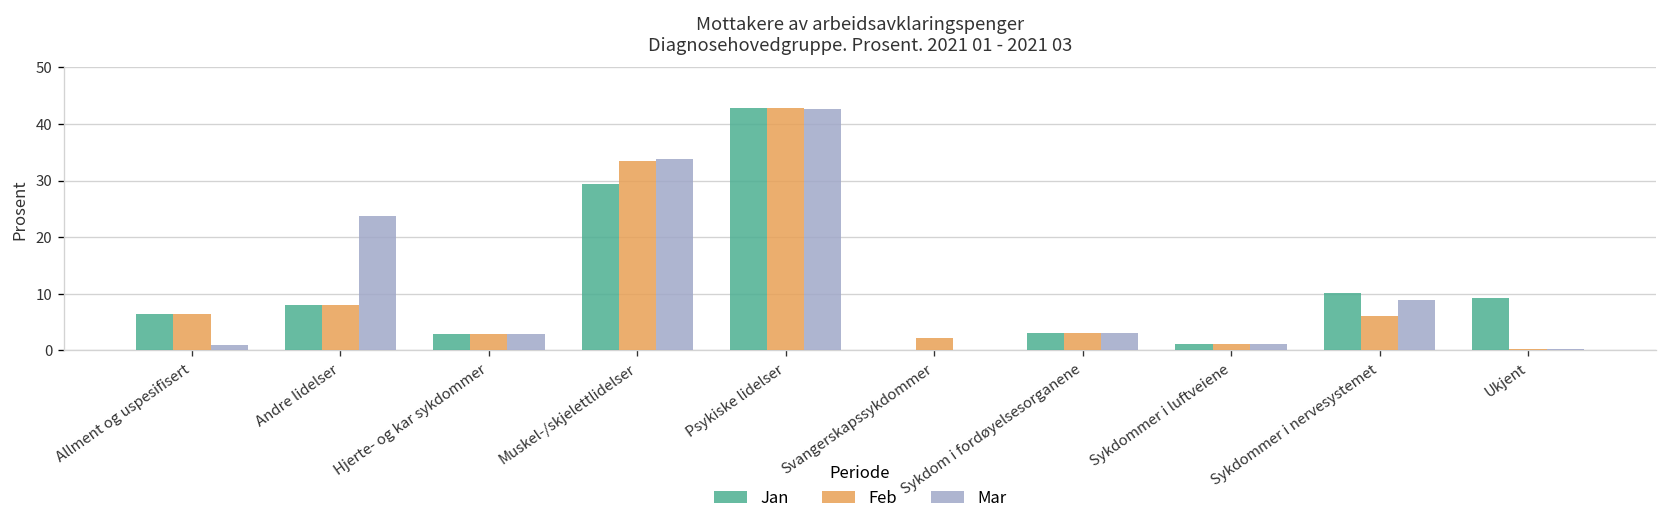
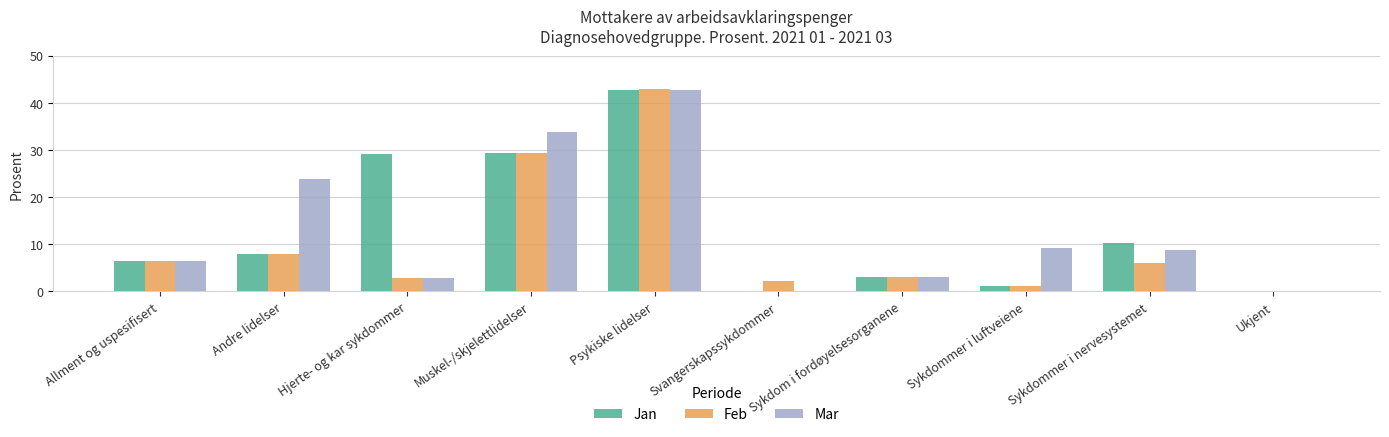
  {
    "Jan": {
      "Allment og uspesifisert": 6,
      "Andre lidelser": 8,
-     "Hjerte- og kar sykdommer": 3,
+     "Hjerte- og kar sykdommer": 29,
      "Muskel-/skjelettlidelser": 29,
      "Psykiske lidelser": 43,
      "Sykdom i fordøyelsesorganene": 3,
      "Sykdommer i luftveiene": 1,
      "Sykdommer i nervesystemet": 10,
-     "Ukjent": 9
+     "Ukjent": 0
    },
    "Feb": {
      "Allment og uspesifisert": 6,
      "Andre lidelser": 8,
      "Hjerte- og kar sykdommer": 3,
-     "Muskel-/skjelettlidelser": 33,
+     "Muskel-/skjelettlidelser": 29,
      "Psykiske lidelser": 43,
      "Svangerskapssykdommer": 2,
      "Sykdom i fordøyelsesorganene": 3,
      "Sykdommer i luftveiene": 1,
      "Sykdommer i nervesystemet": 6
    },
    "Mar": {
-     "Allment og uspesifisert": 1,
+     "Allment og uspesifisert": 6,
      "Andre lidelser": 24,
      "Hjerte- og kar sykdommer": 3,
      "Muskel-/skjelettlidelser": 34,
      "Psykiske lidelser": 43,
      "Sykdom i fordøyelsesorganene": 3,
-     "Sykdommer i luftveiene": 1,
+     "Sykdommer i luftveiene": 9,
      "Sykdommer i nervesystemet": 9
    }
  }
